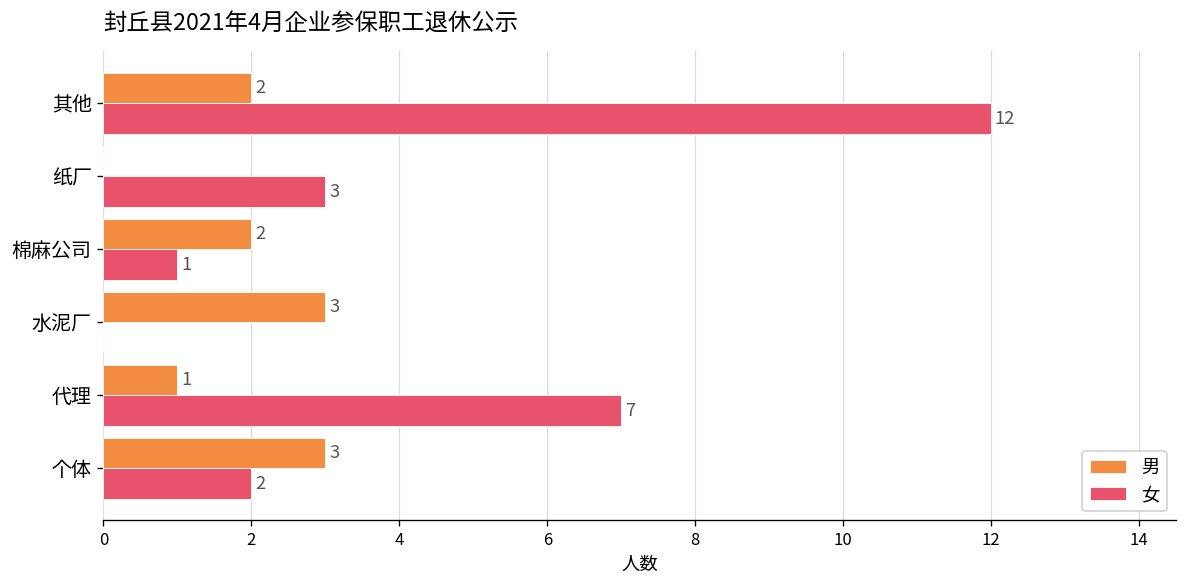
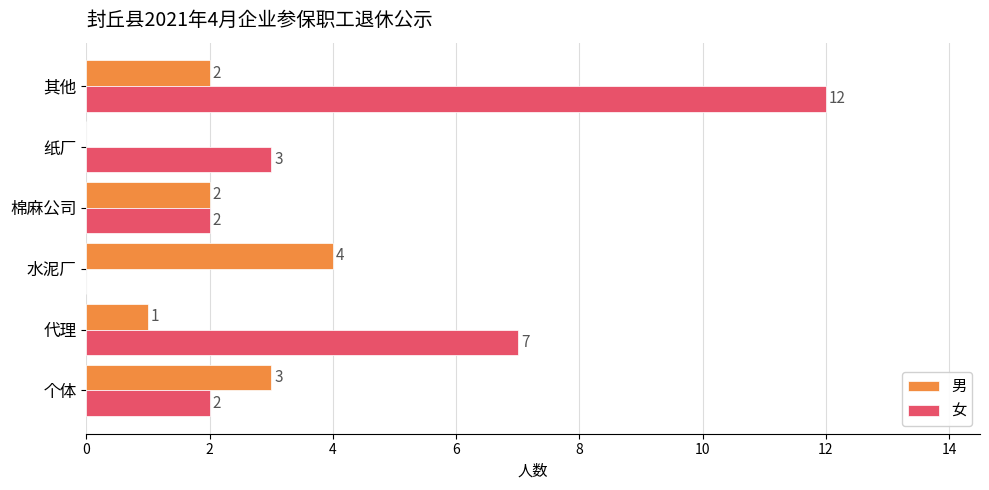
  {
    "男": {
      "其他": 2,
      "棉麻公司": 2,
-     "水泥厂": 3,
+     "水泥厂": 4,
      "代理": 1,
      "个体": 3
    },
    "女": {
      "其他": 12,
      "纸厂": 3,
-     "棉麻公司": 1,
+     "棉麻公司": 2,
      "代理": 7,
      "个体": 2
    }
  }
